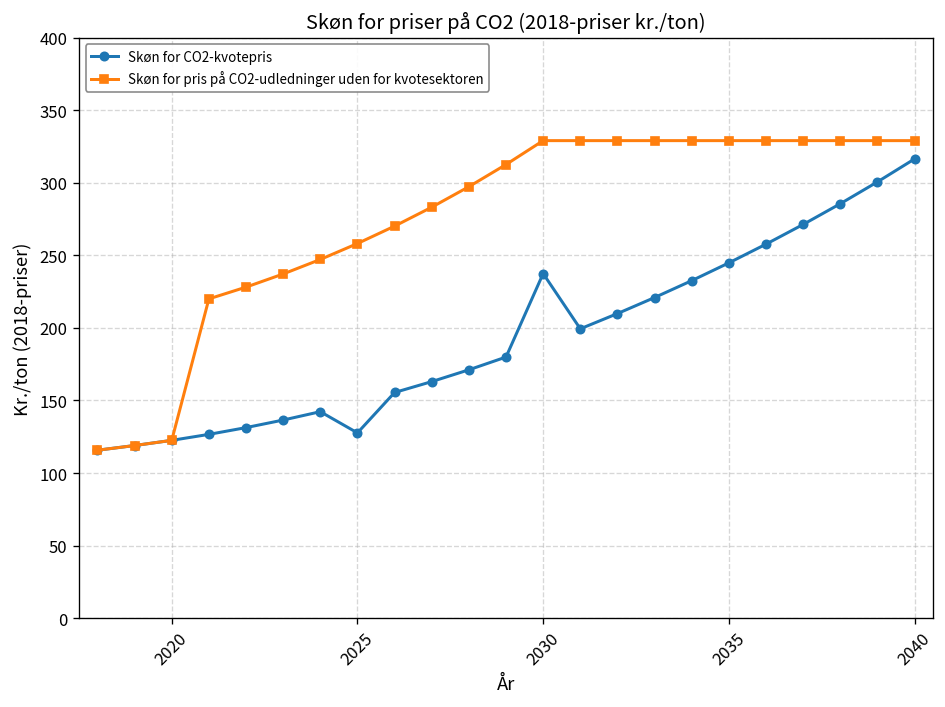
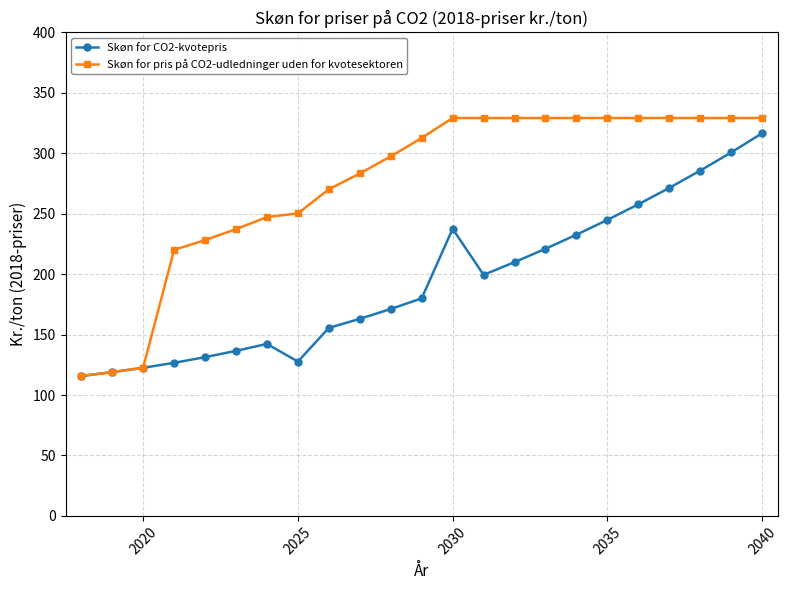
  {
    "Skøn for CO2-kvotepris": {
      "2025": 128,
      "2030": 237,
      "2035": 245,
      "2040": 317
    },
    "Skøn for pris på CO2-udledninger uden for kvotesektoren": {
-     "2025": 258,
+     "2025": 250,
      "2030": 329,
      "2035": 329,
      "2040": 329
    }
  }
